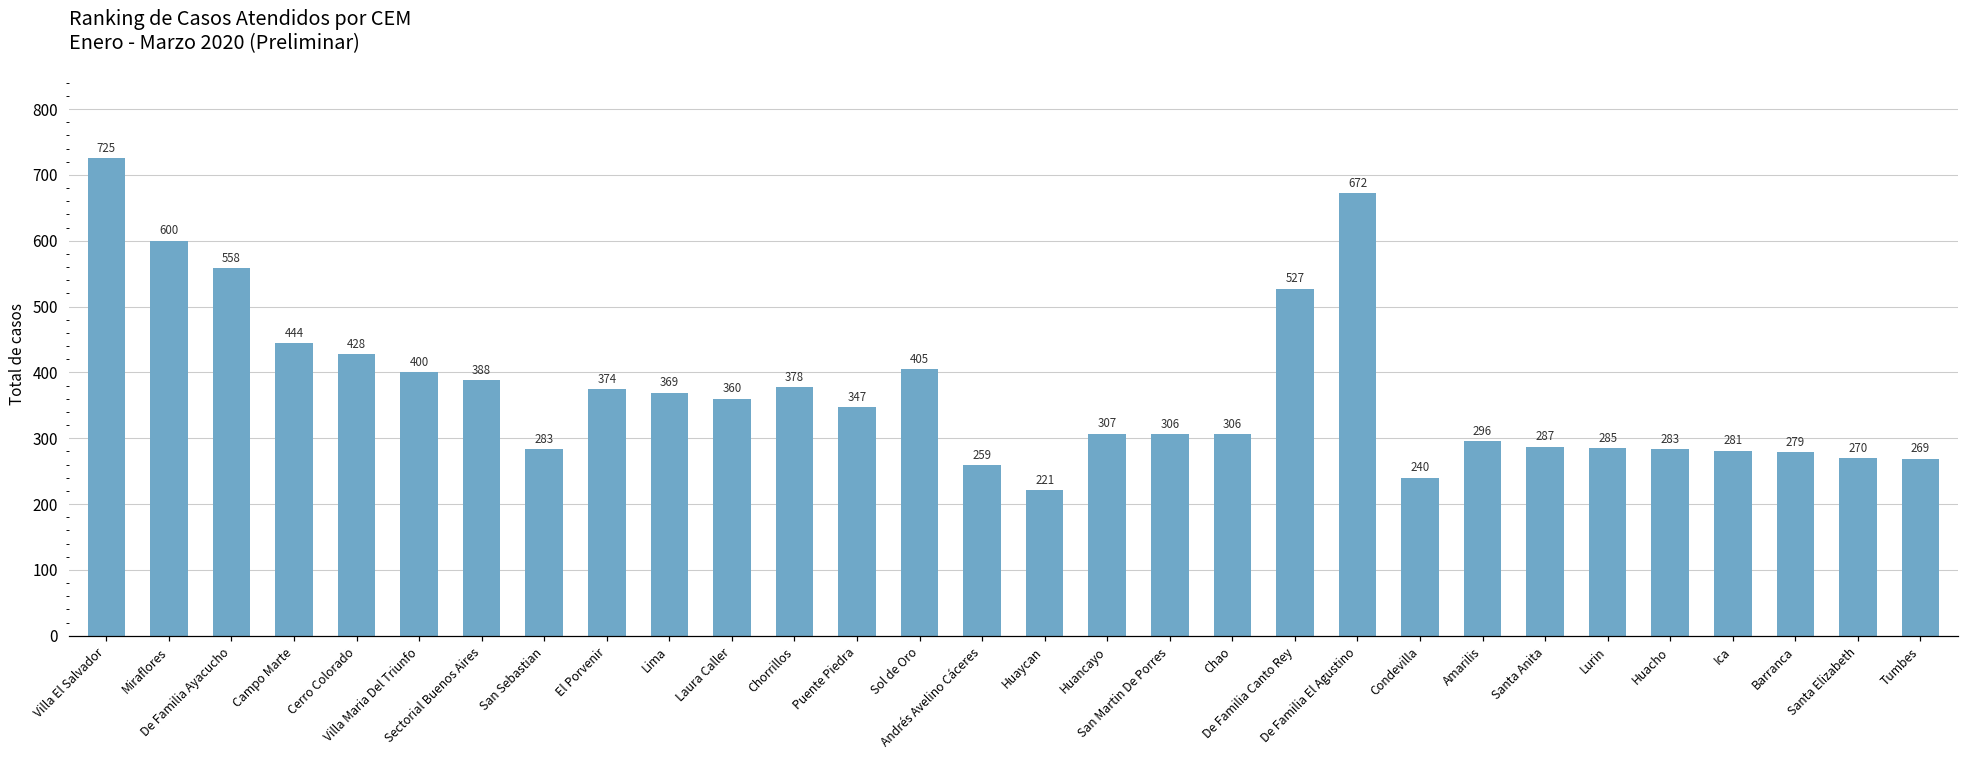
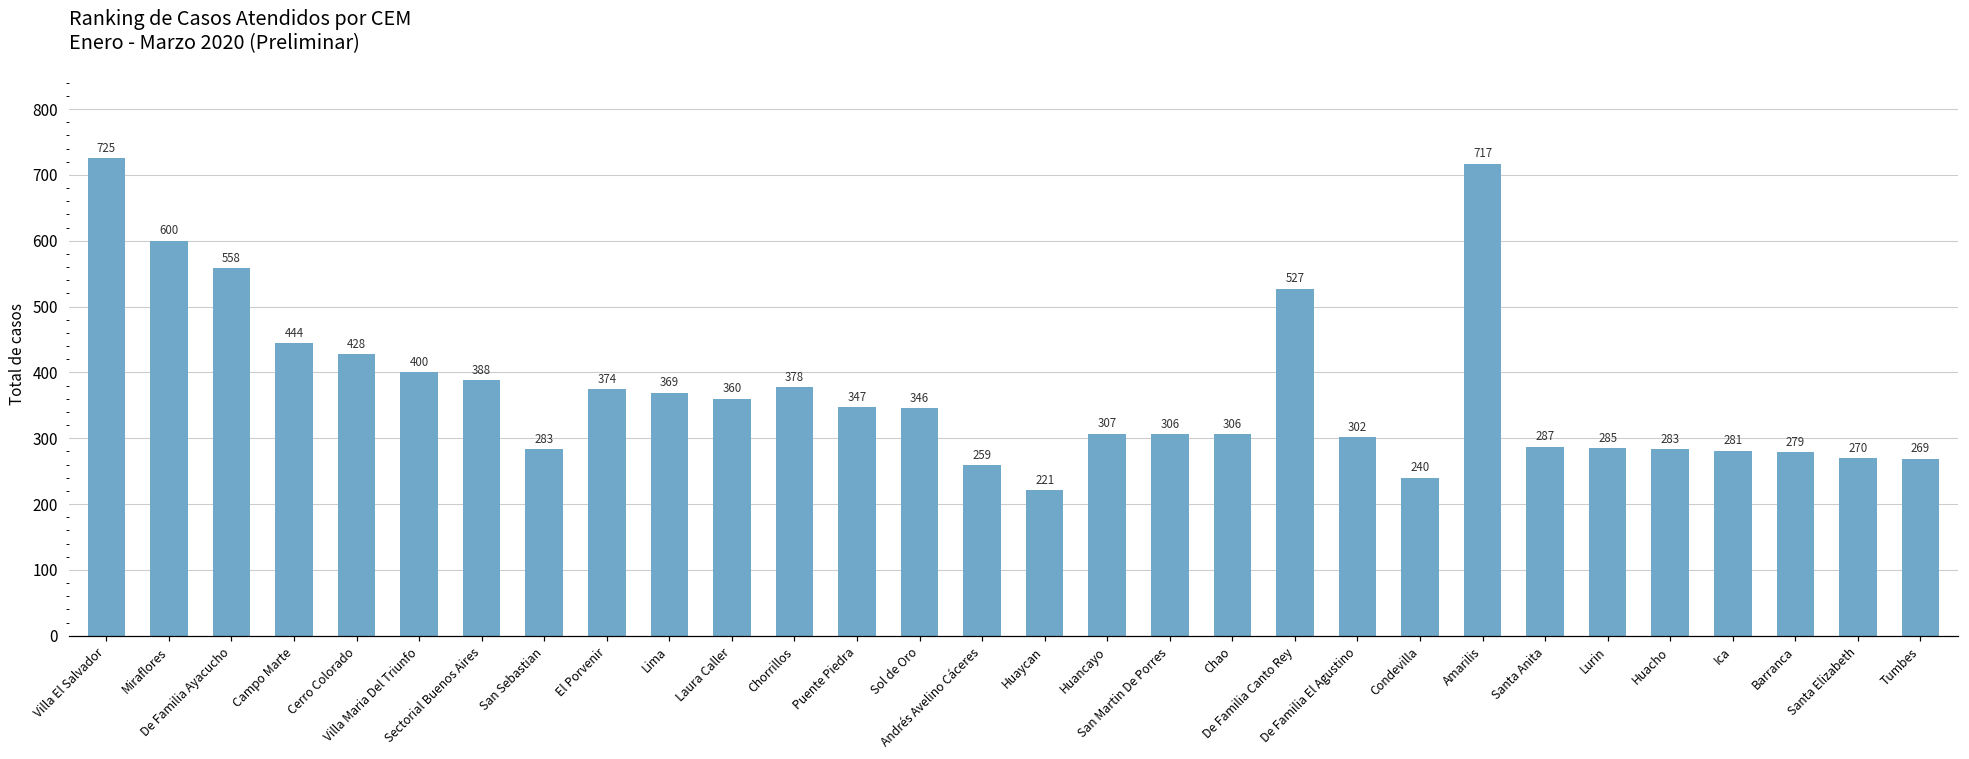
  {
    "Villa El Salvador": 725,
    "Miraflores": 600,
    "De Familia Ayacucho": 558,
    "Campo Marte": 444,
    "Cerro Colorado": 428,
    "Villa Maria Del Triunfo": 400,
    "Sectorial Buenos Aires": 388,
    "San Sebastian": 283,
    "El Porvenir": 374,
    "Lima": 369,
    "Laura Caller": 360,
    "Chorrillos": 378,
    "Puente Piedra": 347,
-   "Sol de Oro": 405,
+   "Sol de Oro": 346,
    "Andrés Avelino Cáceres": 259,
    "Huaycan": 221,
    "Huancayo": 307,
    "San Martin De Porres": 306,
    "Chao": 306,
    "De Familia Canto Rey": 527,
-   "De Familia El Agustino": 672,
+   "De Familia El Agustino": 302,
    "Condevilla": 240,
-   "Amarilis": 296,
+   "Amarilis": 717,
    "Santa Anita": 287,
    "Lurin": 285,
    "Huacho": 283,
    "Ica": 281,
    "Barranca": 279,
    "Santa Elizabeth": 270,
    "Tumbes": 269
  }
